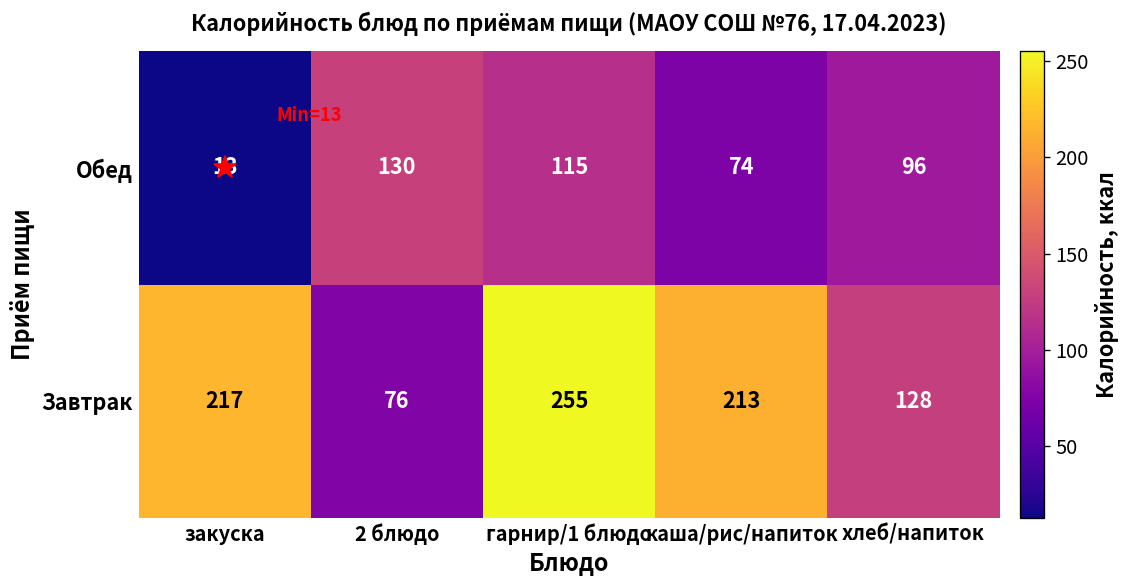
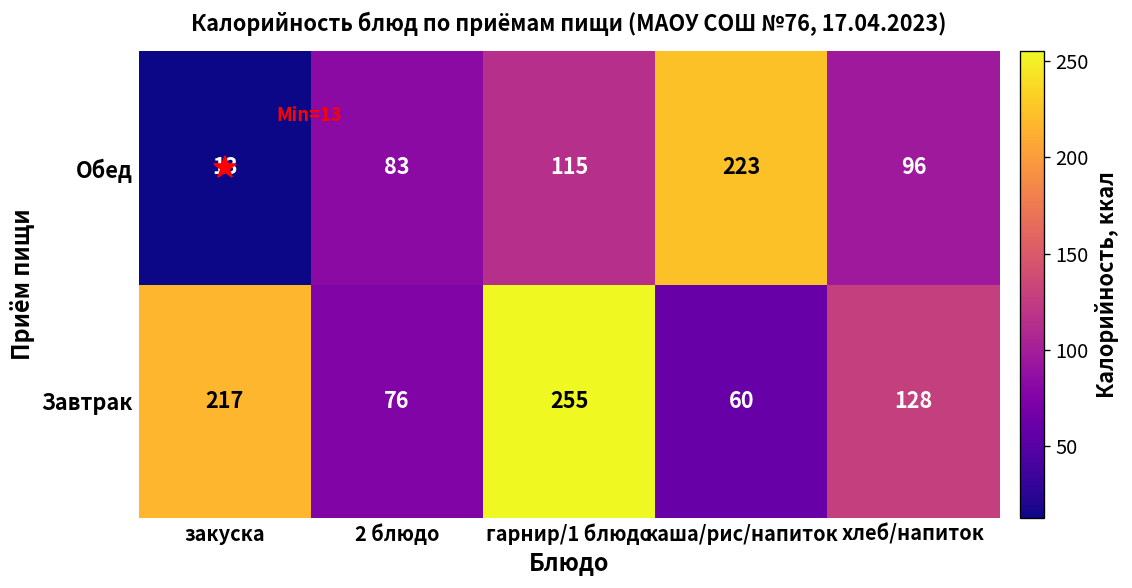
  {
    "Обед": {
      "закуска": 13,
-     "2 блюдо": 130,
+     "2 блюдо": 83,
      "гарнир/1 блюдо": 115,
-     "каша/рис/напиток": 74,
+     "каша/рис/напиток": 223,
      "хлеб/напиток": 96
    },
    "Завтрак": {
      "закуска": 217,
      "2 блюдо": 76,
      "гарнир/1 блюдо": 255,
-     "каша/рис/напиток": 213,
+     "каша/рис/напиток": 60,
      "хлеб/напиток": 128
    }
  }
